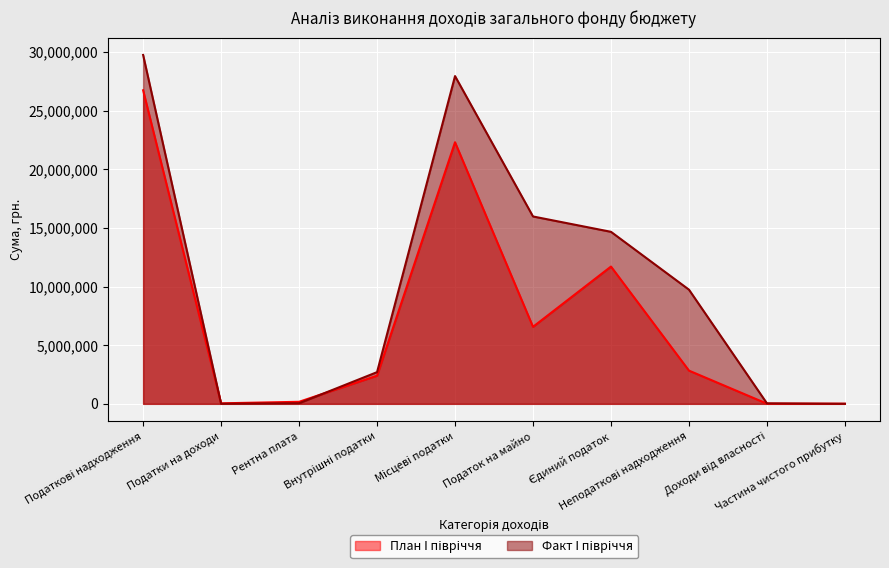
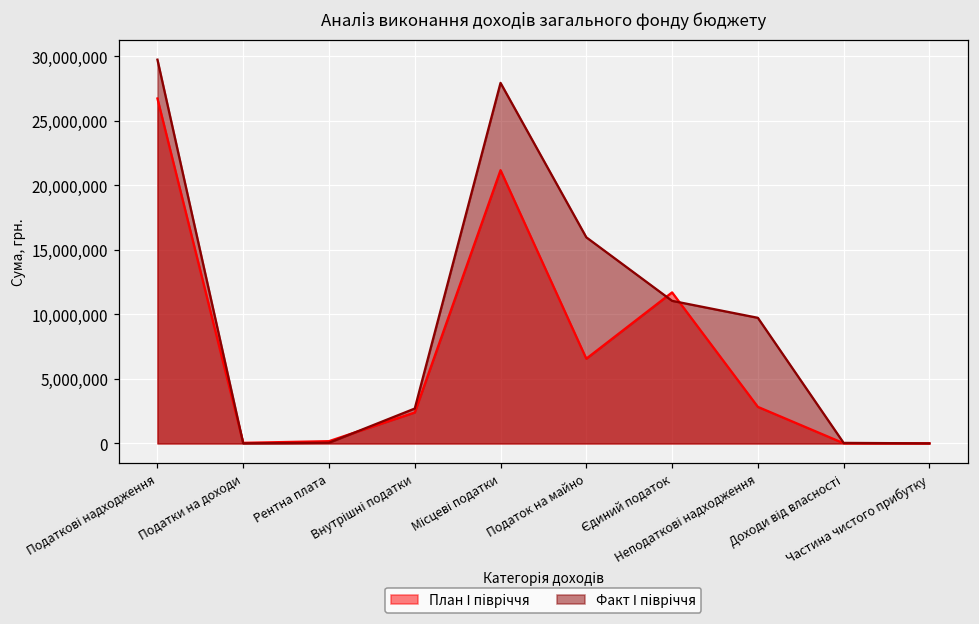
  {
    "План І півріччя": {
      "Податкові надходження": "26,700,000",
      "Внутрішні податки": "2,400,000",
-     "Місцеві податки": "22,300,000",
+     "Місцеві податки": "21,200,000",
      "Податок на майно": "6,600,000",
      "Єдиний податок": "11,700,000",
      "Неподаткові надходження": "2,800,000"
    },
    "Факт І півріччя": {
      "Податкові надходження": "29,700,000",
      "Внутрішні податки": "2,700,000",
      "Місцеві податки": "27,900,000",
      "Податок на майно": "16,000,000",
-     "Єдиний податок": "14,700,000",
+     "Єдиний податок": "11,100,000",
      "Неподаткові надходження": "9,700,000"
    }
  }
